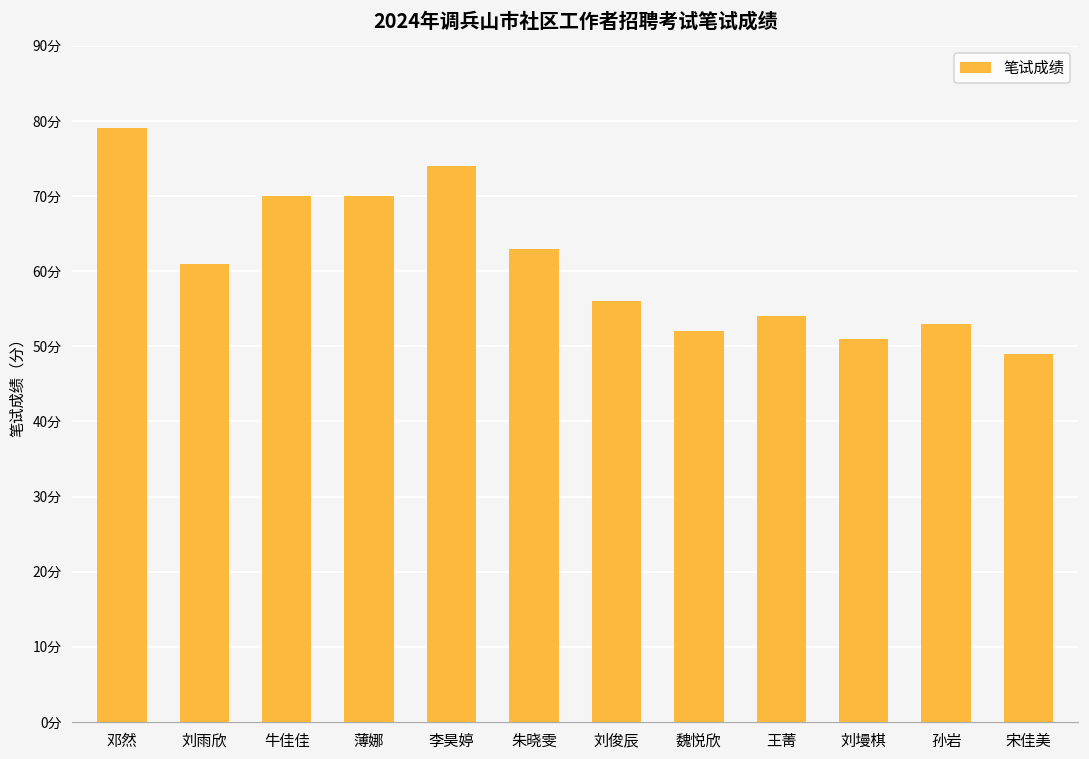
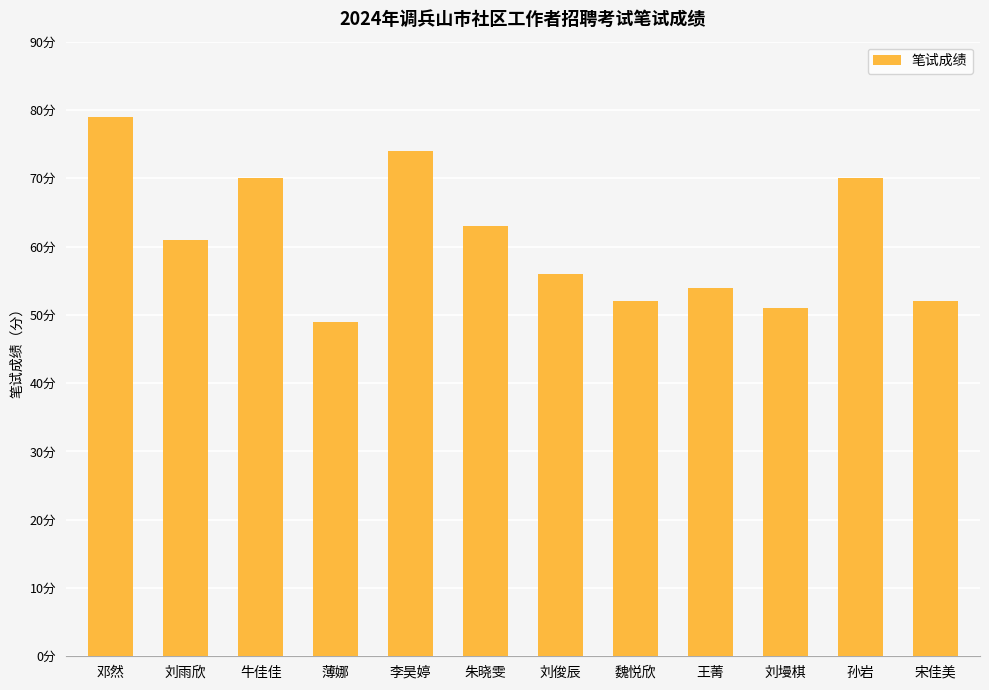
  {
    "邓然": "79分",
    "刘雨欣": "61分",
    "牛佳佳": "70分",
-   "薄娜": "70分",
+   "薄娜": "49分",
    "李昊婷": "74分",
    "朱晓雯": "63分",
    "刘俊辰": "56分",
    "魏悦欣": "52分",
    "王菁": "54分",
    "刘墁棋": "51分",
-   "孙岩": "53分",
-   "宋佳美": "49分"
+   "孙岩": "70分",
+   "宋佳美": "52分"
  }
